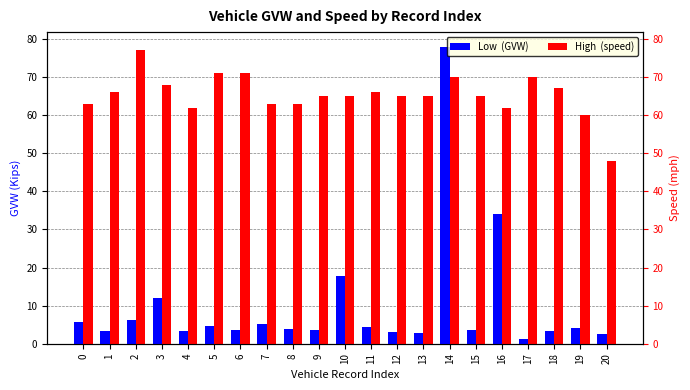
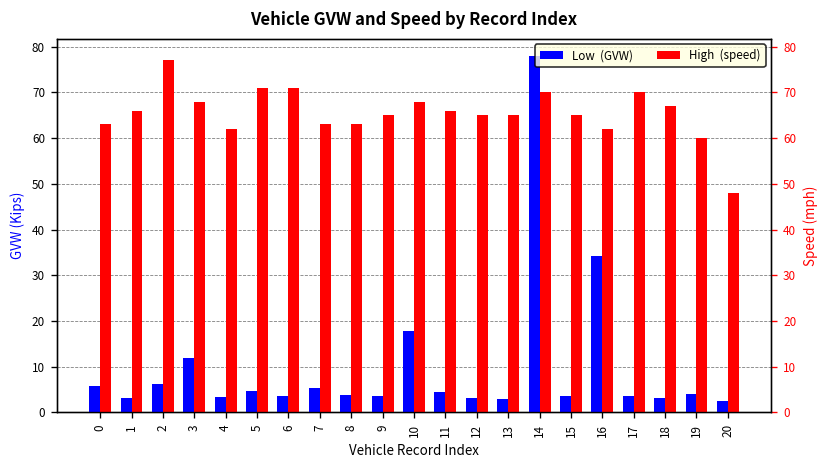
  {
    "Low (GVW)": {
      "0": 6,
      "1": 3,
      "2": 6,
      "3": 12,
      "4": 3,
      "5": 5,
      "6": 4,
      "7": 5,
      "8": 4,
      "9": 4,
      "10": 18,
      "11": 4,
      "12": 3,
      "13": 3,
      "14": 78,
      "15": 4,
      "16": 34,
-     "17": 1,
+     "17": 4,
      "18": 3,
      "19": 4,
      "20": 2
    },
    "High (speed)": {
      "0": 63,
      "1": 66,
      "2": 77,
      "3": 68,
      "4": 62,
      "5": 71,
      "6": 71,
      "7": 63,
      "8": 63,
      "9": 65,
-     "10": 65,
+     "10": 68,
      "11": 66,
      "12": 65,
      "13": 65,
      "14": 70,
      "15": 65,
      "16": 62,
      "17": 70,
      "18": 67,
      "19": 60,
      "20": 48
    }
  }
